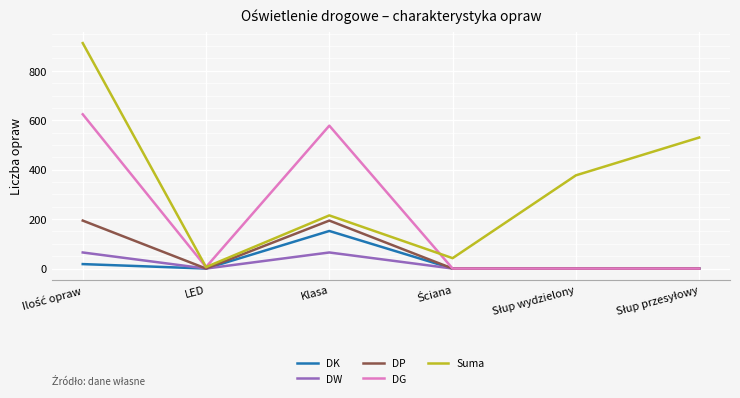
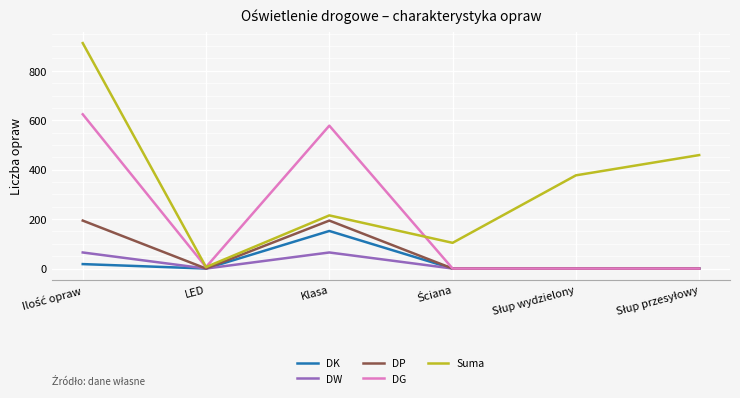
  {
    "DK": {
      "Ilość opraw": 20,
      "Klasa": 150
    },
    "DW": {
      "Ilość opraw": 70,
      "Klasa": 70
    },
    "DP": {
      "Ilość opraw": 190,
      "Klasa": 190
    },
    "DG": {
      "Ilość opraw": 620,
      "Klasa": 580
    },
    "Suma": {
      "Ilość opraw": 910,
      "Klasa": 220,
-     "Ściana": 40,
+     "Ściana": 100,
      "Słup wydzielony": 380,
-     "Słup przesyłowy": 530
+     "Słup przesyłowy": 460
    }
  }
